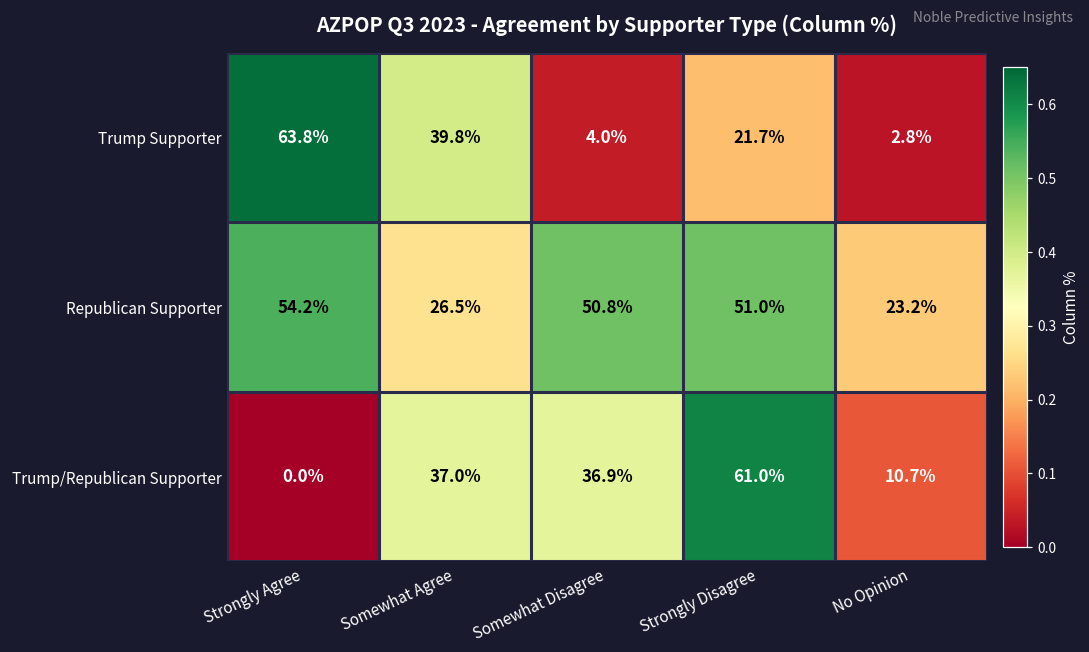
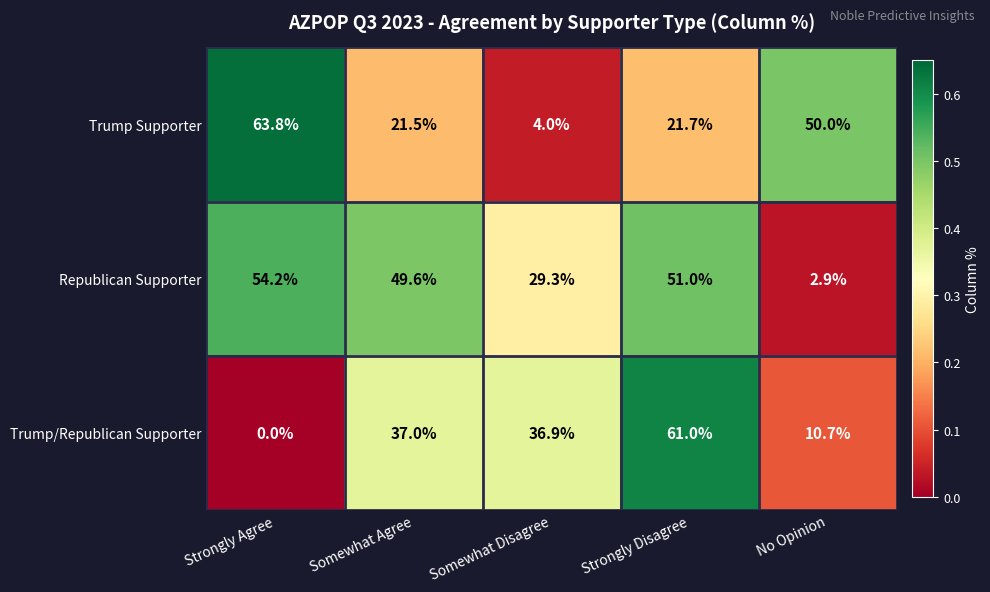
  {
    "Trump Supporter": {
      "Strongly Agree": "63.8%",
-     "Somewhat Agree": "39.8%",
+     "Somewhat Agree": "21.5%",
      "Somewhat Disagree": "4.0%",
      "Strongly Disagree": "21.7%",
-     "No Opinion": "2.8%"
+     "No Opinion": "50.0%"
    },
    "Republican Supporter": {
      "Strongly Agree": "54.2%",
-     "Somewhat Agree": "26.5%",
-     "Somewhat Disagree": "50.8%",
+     "Somewhat Agree": "49.6%",
+     "Somewhat Disagree": "29.3%",
      "Strongly Disagree": "51.0%",
-     "No Opinion": "23.2%"
+     "No Opinion": "2.9%"
    },
    "Trump/Republican Supporter": {
      "Strongly Agree": "0.0%",
      "Somewhat Agree": "37.0%",
      "Somewhat Disagree": "36.9%",
      "Strongly Disagree": "61.0%",
      "No Opinion": "10.7%"
    }
  }
